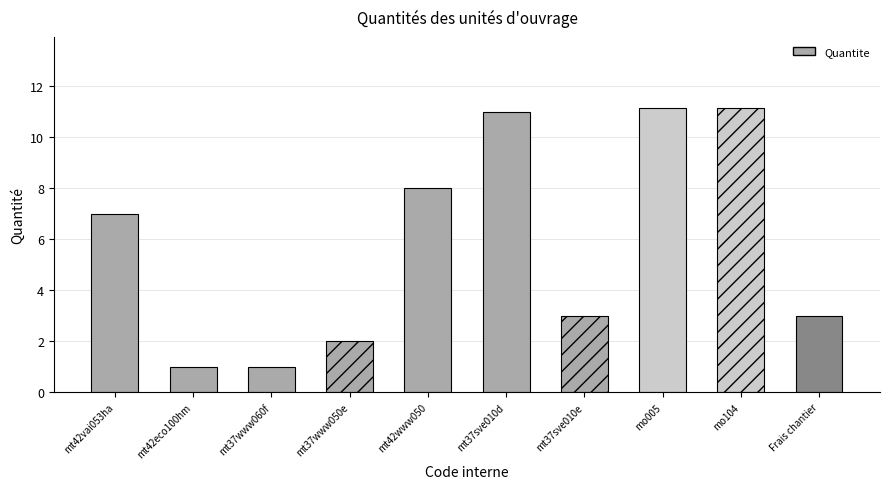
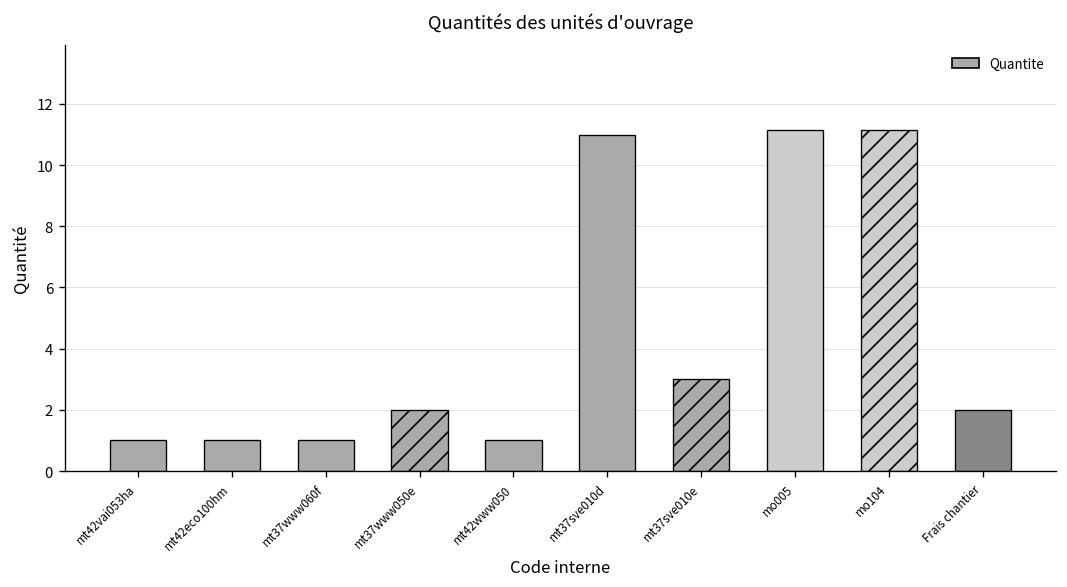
  {
-   "mt42vai053ha": 7,
+   "mt42vai053ha": 1,
    "mt42eco100hm": 1,
    "mt37www060f": 1,
    "mt37www050e": 2,
-   "mt42www050": 8,
+   "mt42www050": 1,
    "mt37sve010d": 11,
    "mt37sve010e": 3,
    "mo005": 11.2,
    "mo104": 11.2,
-   "Frais chantier": 3
+   "Frais chantier": 2
  }
